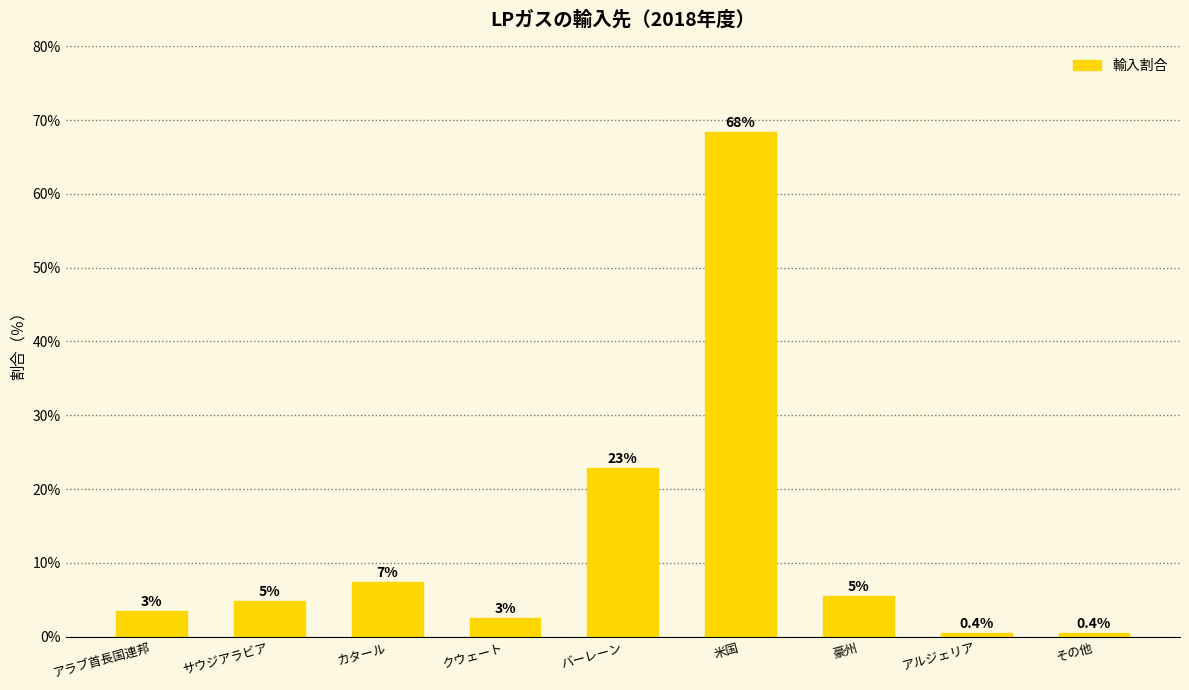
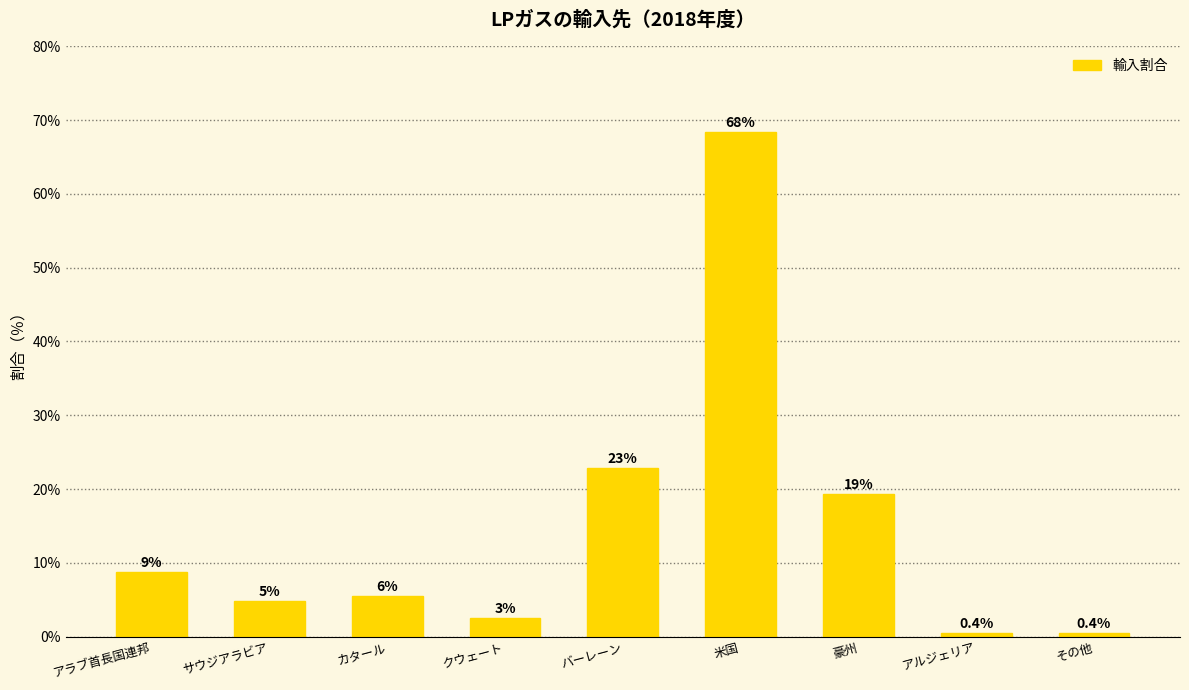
  {
-   "アラブ首長国連邦": "3%",
+   "アラブ首長国連邦": "9%",
    "サウジアラビア": "5%",
-   "カタール": "7%",
+   "カタール": "6%",
    "クウェート": "3%",
    "バーレーン": "23%",
    "米国": "68%",
-   "豪州": "5%",
+   "豪州": "19%",
    "アルジェリア": "0.4%",
    "その他": "0.4%"
  }
